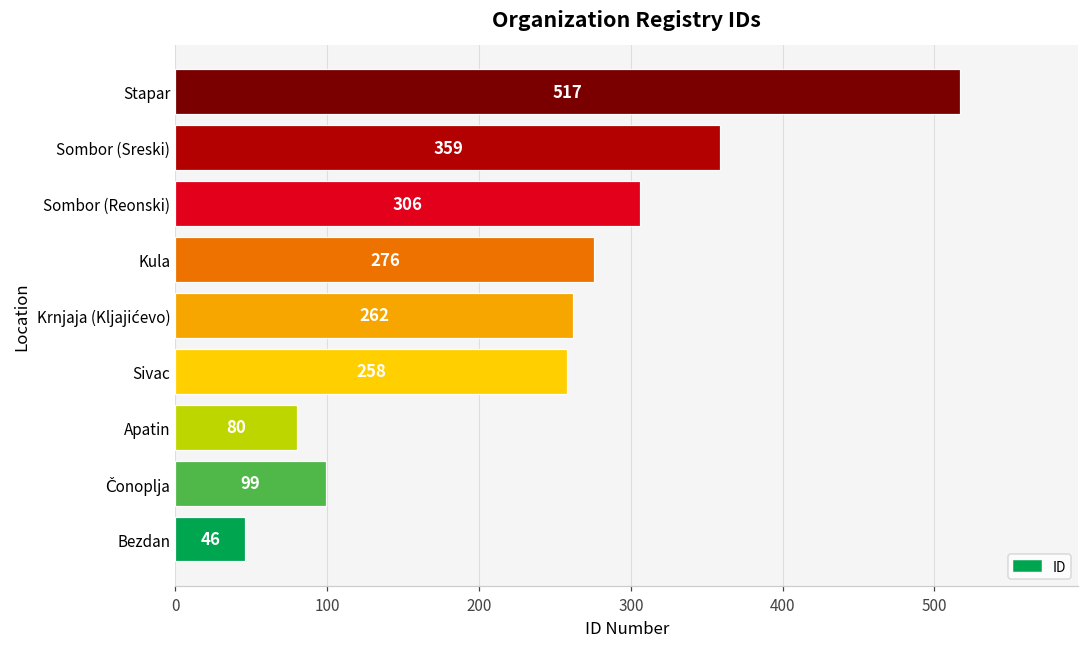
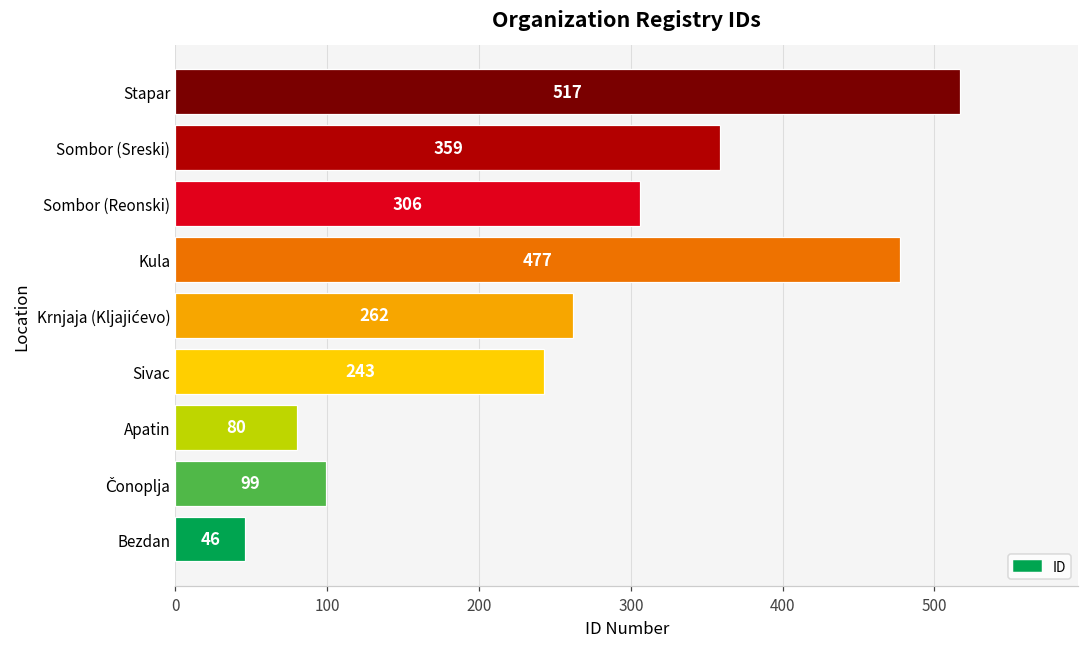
  {
    "Stapar": 517,
    "Sombor (Sreski)": 359,
    "Sombor (Reonski)": 306,
-   "Kula": 276,
+   "Kula": 477,
    "Krnjaja (Kljajićevo)": 262,
-   "Sivac": 258,
+   "Sivac": 243,
    "Apatin": 80,
    "Čonoplja": 99,
    "Bezdan": 46
  }
